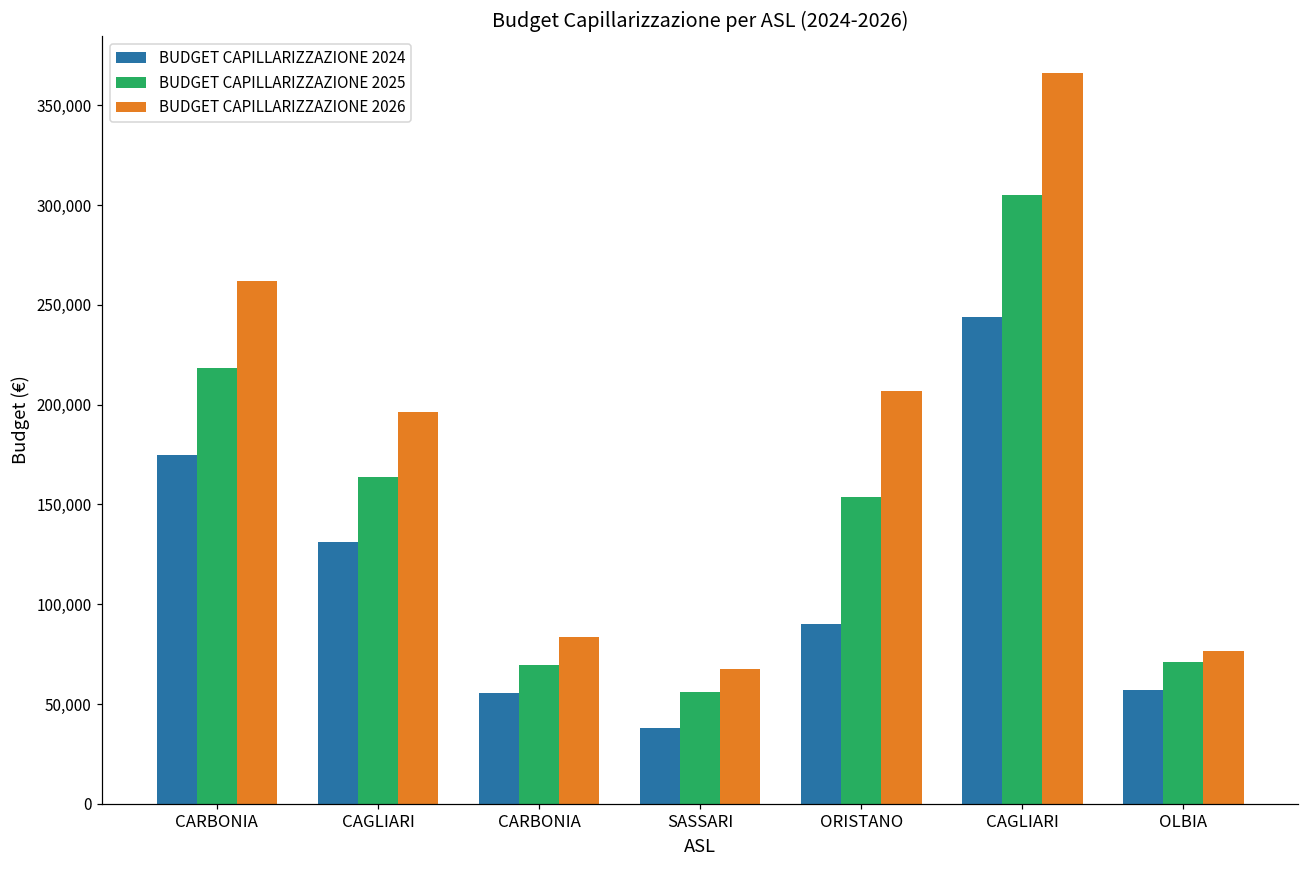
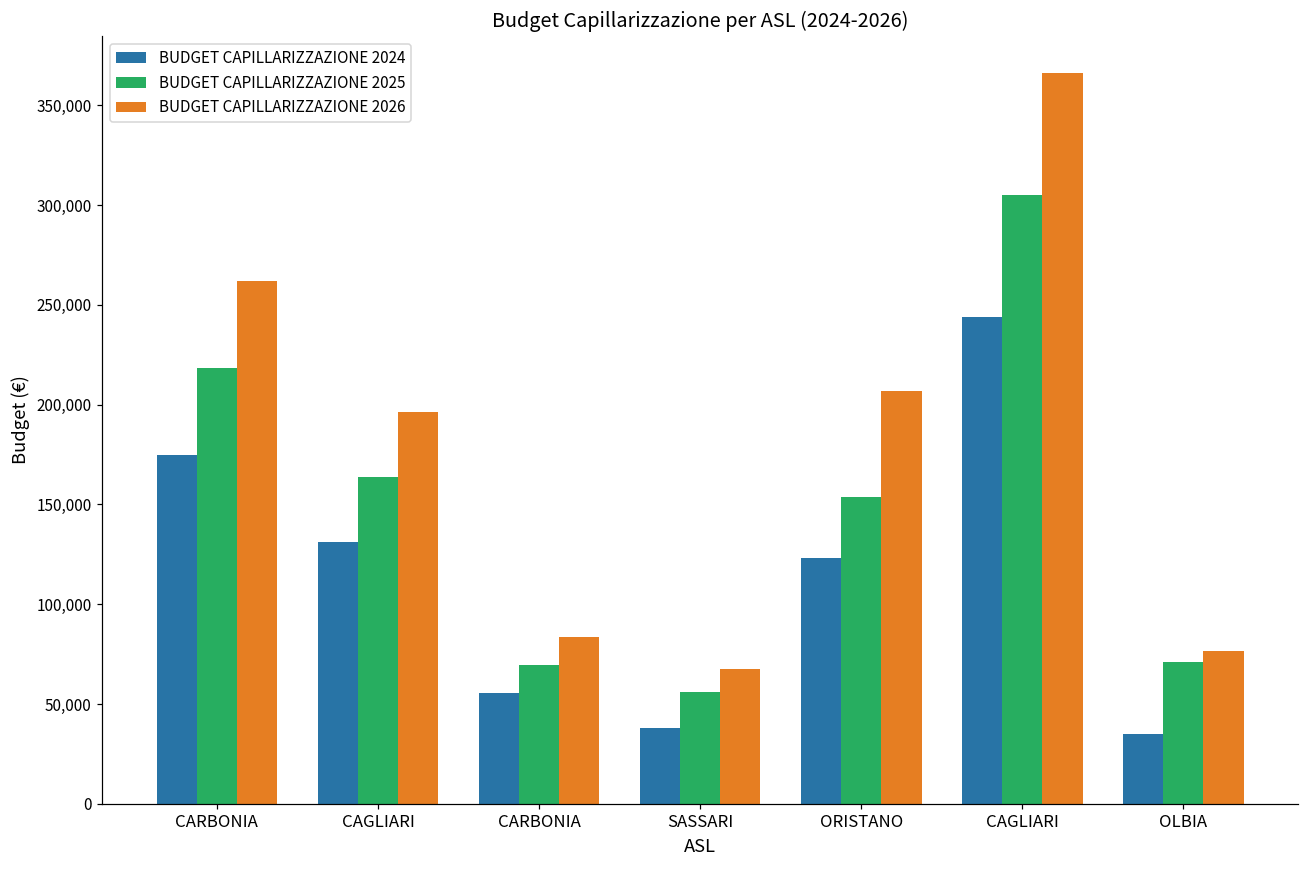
  {
    "BUDGET CAPILLARIZZAZIONE 2024": {
      "SASSARI": "38,000",
-     "ORISTANO": "90,000",
-     "OLBIA": "57,000"
+     "ORISTANO": "123,000",
+     "OLBIA": "35,000"
    },
    "BUDGET CAPILLARIZZAZIONE 2025": {
      "SASSARI": "56,000",
      "ORISTANO": "154,000",
      "OLBIA": "71,000"
    },
    "BUDGET CAPILLARIZZAZIONE 2026": {
      "SASSARI": "67,000",
      "ORISTANO": "207,000",
      "OLBIA": "77,000"
    }
  }
